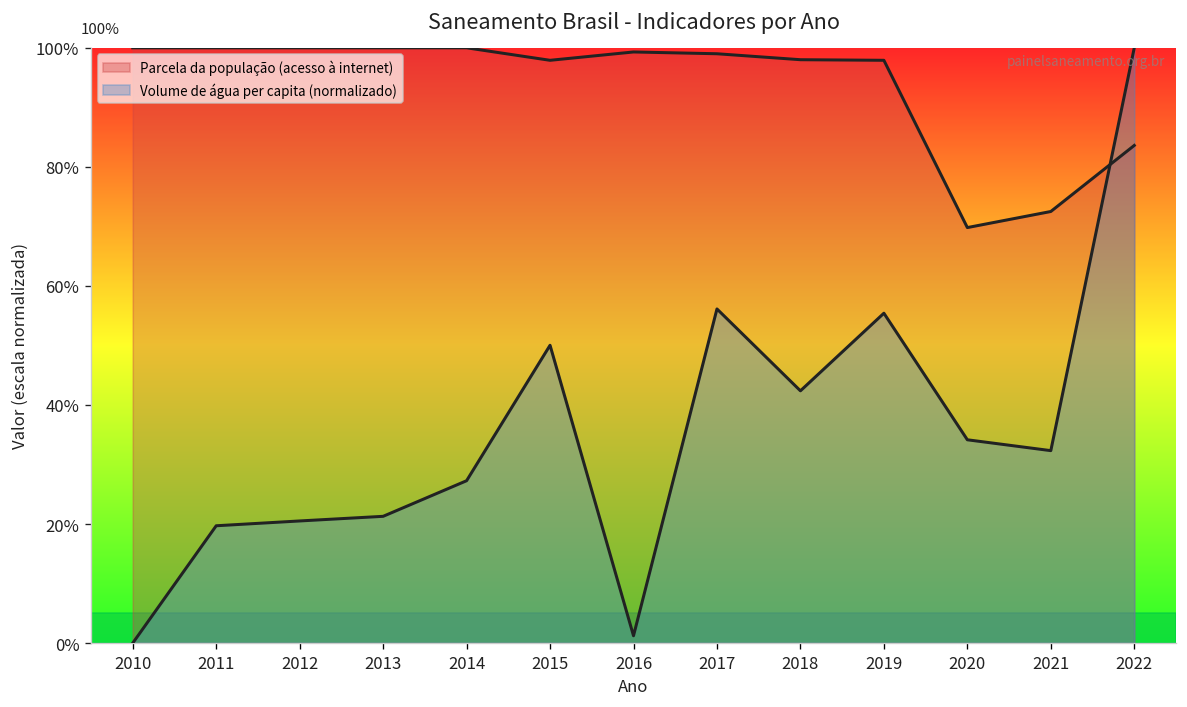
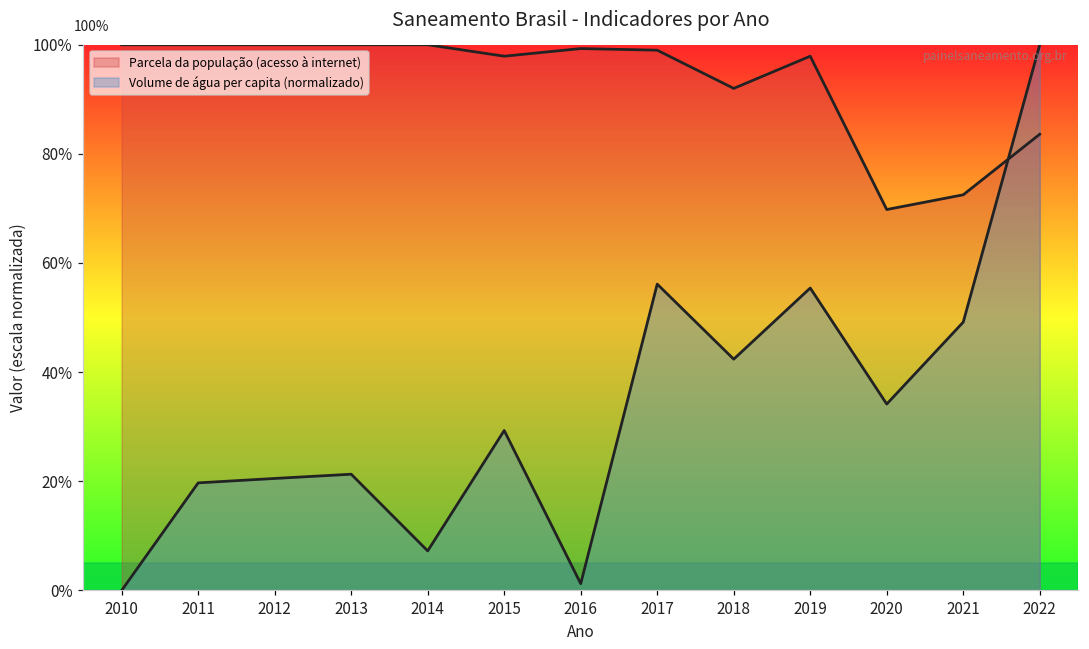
  {
    "Parcela da população (acesso à internet)": {
      "2011": "100%",
      "2012": "100%",
      "2013": "100%",
      "2014": "100%",
      "2015": "98%",
      "2016": "99%",
      "2017": "99%",
-     "2018": "98%",
+     "2018": "92%",
      "2019": "98%",
      "2020": "70%",
      "2021": "73%",
      "2022": "84%"
    },
    "Volume de água per capita (normalizado)": {
      "2011": "20%",
      "2012": "21%",
      "2013": "21%",
-     "2014": "27%",
-     "2015": "50%",
+     "2014": "7%",
+     "2015": "29%",
      "2017": "56%",
      "2018": "42%",
      "2019": "55%",
      "2020": "34%",
-     "2021": "32%",
+     "2021": "49%",
      "2022": "100%"
    }
  }
